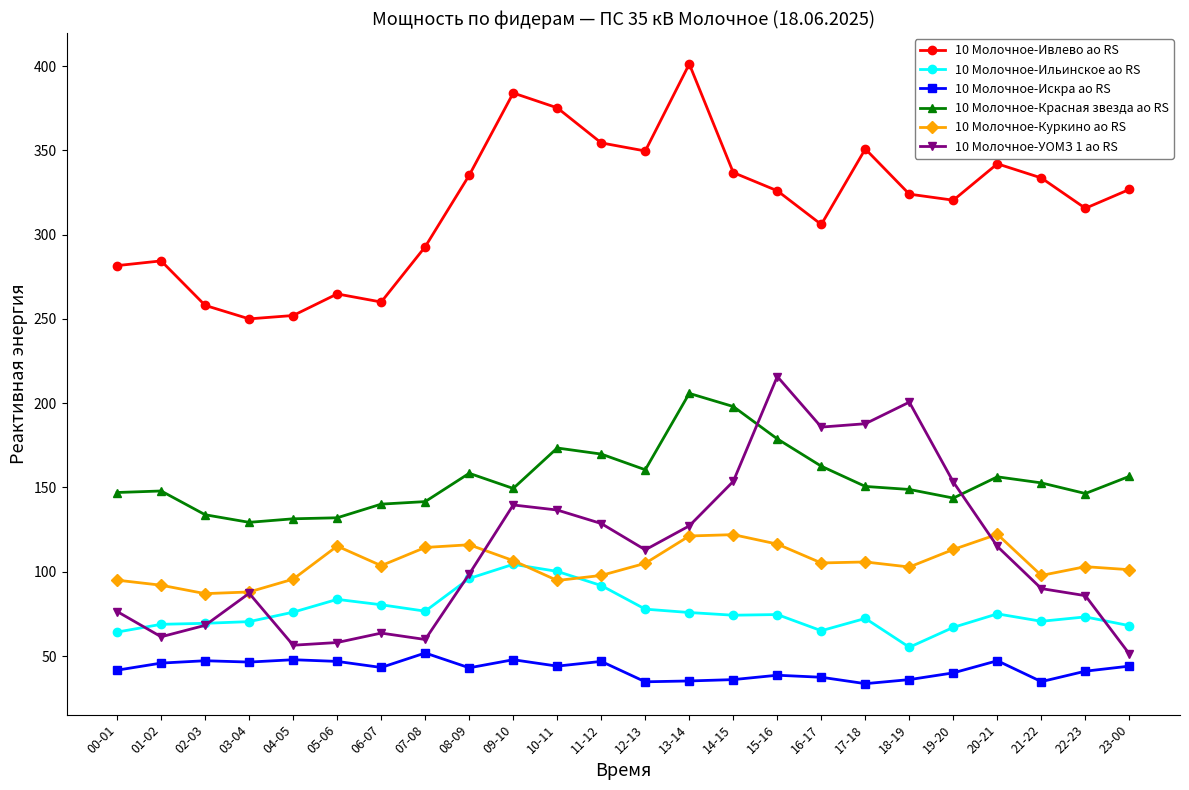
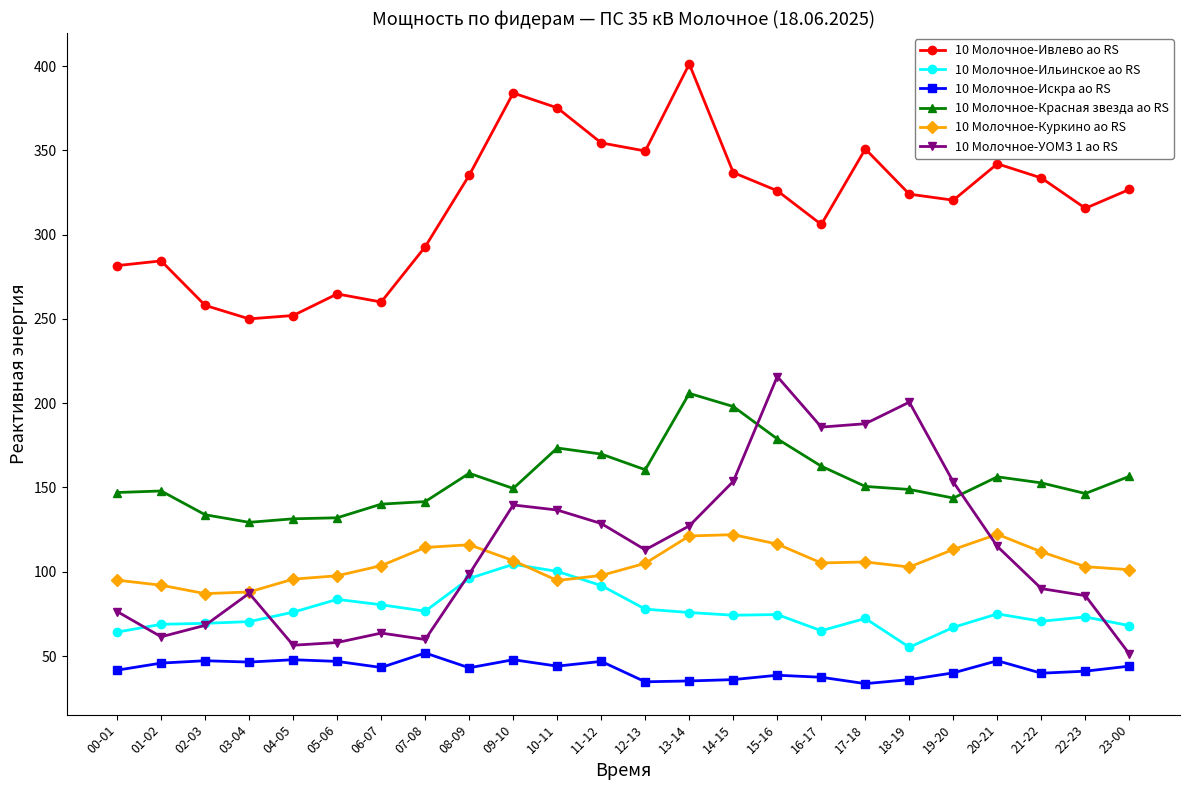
  {
    "10 Молочное-Ивлево ао RS": {
      "00-01": 282,
      "01-02": 284,
      "02-03": 258,
      "03-04": 250,
      "04-05": 252,
      "05-06": 265,
      "06-07": 260,
      "07-08": 293,
      "08-09": 335,
      "09-10": 384,
      "10-11": 375,
      "11-12": 354,
      "12-13": 350,
      "13-14": 401,
      "14-15": 337,
      "15-16": 326,
      "16-17": 306,
      "17-18": 351,
      "18-19": 324,
      "19-20": 320,
      "20-21": 342,
      "21-22": 334,
      "22-23": 316,
      "23-00": 327
    },
    "10 Молочное-Ильинское ао RS": {
      "00-01": 64,
      "01-02": 69,
      "03-04": 70,
      "04-05": 76,
      "05-06": 84,
      "06-07": 80,
      "07-08": 77,
      "08-09": 96,
      "09-10": 104,
      "10-11": 100,
      "11-12": 92,
      "12-13": 78,
      "13-14": 76,
      "14-15": 74,
      "15-16": 75,
      "16-17": 65,
      "17-18": 72,
      "18-19": 55,
      "19-20": 67,
      "20-21": 75,
      "21-22": 71,
      "22-23": 73,
      "23-00": 68
    },
    "10 Молочное-Искра ао RS": {
      "00-01": 42,
      "01-02": 46,
      "02-03": 47,
      "03-04": 46,
      "04-05": 48,
      "05-06": 47,
      "06-07": 43,
      "07-08": 52,
      "08-09": 43,
      "09-10": 48,
      "10-11": 44,
      "11-12": 47,
      "12-13": 35,
      "13-14": 35,
      "14-15": 36,
      "15-16": 39,
      "16-17": 37,
      "17-18": 34,
      "18-19": 36,
      "19-20": 40,
      "20-21": 47,
-     "21-22": 35,
+     "21-22": 40,
      "22-23": 41,
      "23-00": 44
    },
    "10 Молочное-Красная звезда ао RS": {
      "00-01": 147,
      "01-02": 148,
      "02-03": 134,
      "03-04": 129,
      "04-05": 131,
      "05-06": 132,
      "06-07": 140,
      "07-08": 142,
      "08-09": 158,
      "09-10": 149,
      "10-11": 173,
      "11-12": 170,
      "12-13": 161,
      "13-14": 206,
      "14-15": 198,
      "15-16": 179,
      "16-17": 163,
      "17-18": 151,
      "18-19": 149,
      "19-20": 144,
      "20-21": 156,
      "21-22": 153,
      "22-23": 146,
      "23-00": 157
    },
    "10 Молочное-Куркино ао RS": {
      "00-01": 95,
      "01-02": 92,
      "02-03": 87,
      "04-05": 96,
-     "05-06": 115,
+     "05-06": 98,
      "06-07": 104,
      "07-08": 114,
      "08-09": 116,
      "09-10": 107,
      "10-11": 95,
      "11-12": 98,
      "12-13": 105,
      "13-14": 121,
      "14-15": 122,
      "15-16": 116,
      "16-17": 105,
      "17-18": 106,
      "18-19": 103,
      "19-20": 113,
      "20-21": 122,
-     "21-22": 98,
+     "21-22": 112,
      "22-23": 103,
      "23-00": 101
    },
    "10 Молочное-УОМЗ 1 ао RS": {
      "00-01": 76,
      "01-02": 61,
      "04-05": 56,
      "05-06": 58,
      "06-07": 64,
      "07-08": 60,
      "08-09": 99,
      "09-10": 140,
      "10-11": 137,
      "11-12": 129,
      "12-13": 113,
      "13-14": 127,
      "14-15": 154,
      "15-16": 216,
      "16-17": 186,
      "17-18": 188,
      "18-19": 201,
      "19-20": 153,
      "20-21": 115,
      "21-22": 90,
      "22-23": 86,
      "23-00": 51
    }
  }
